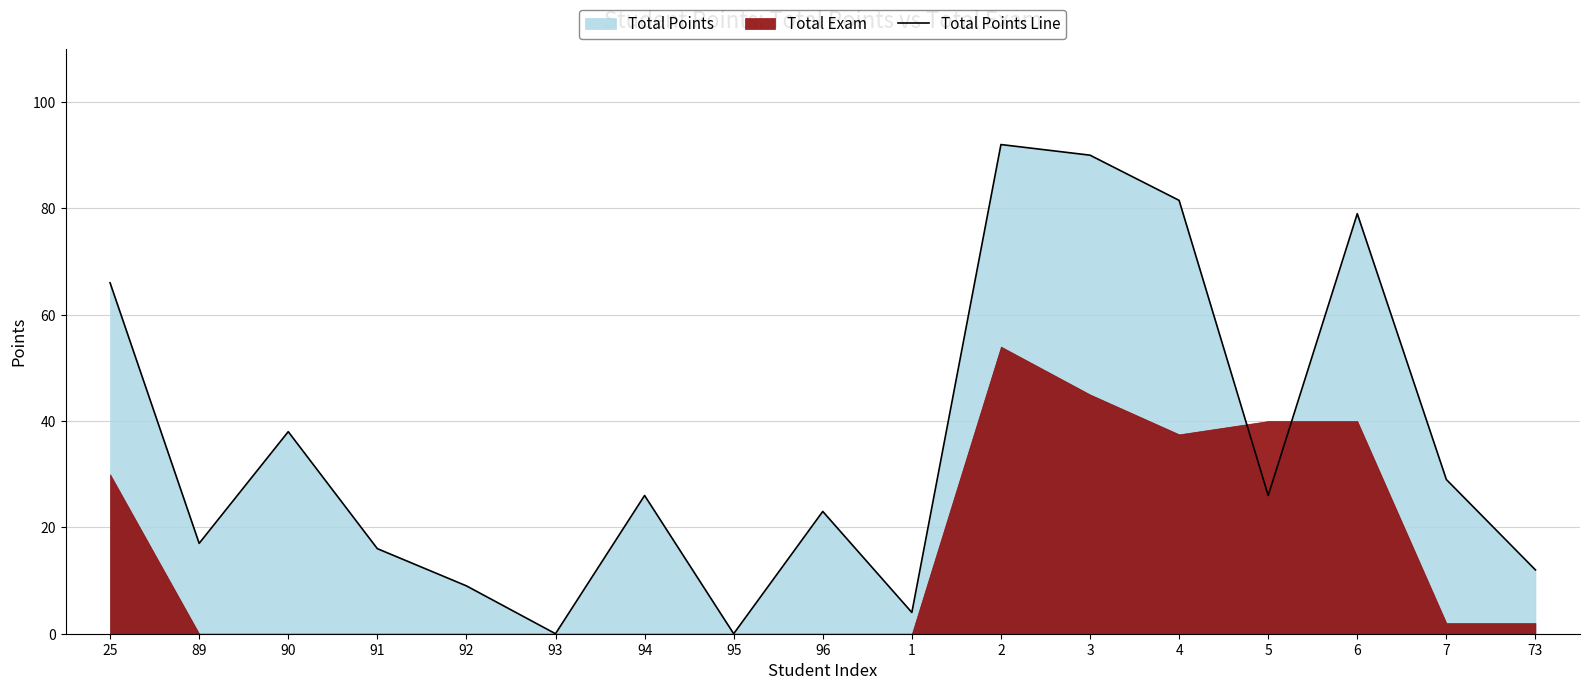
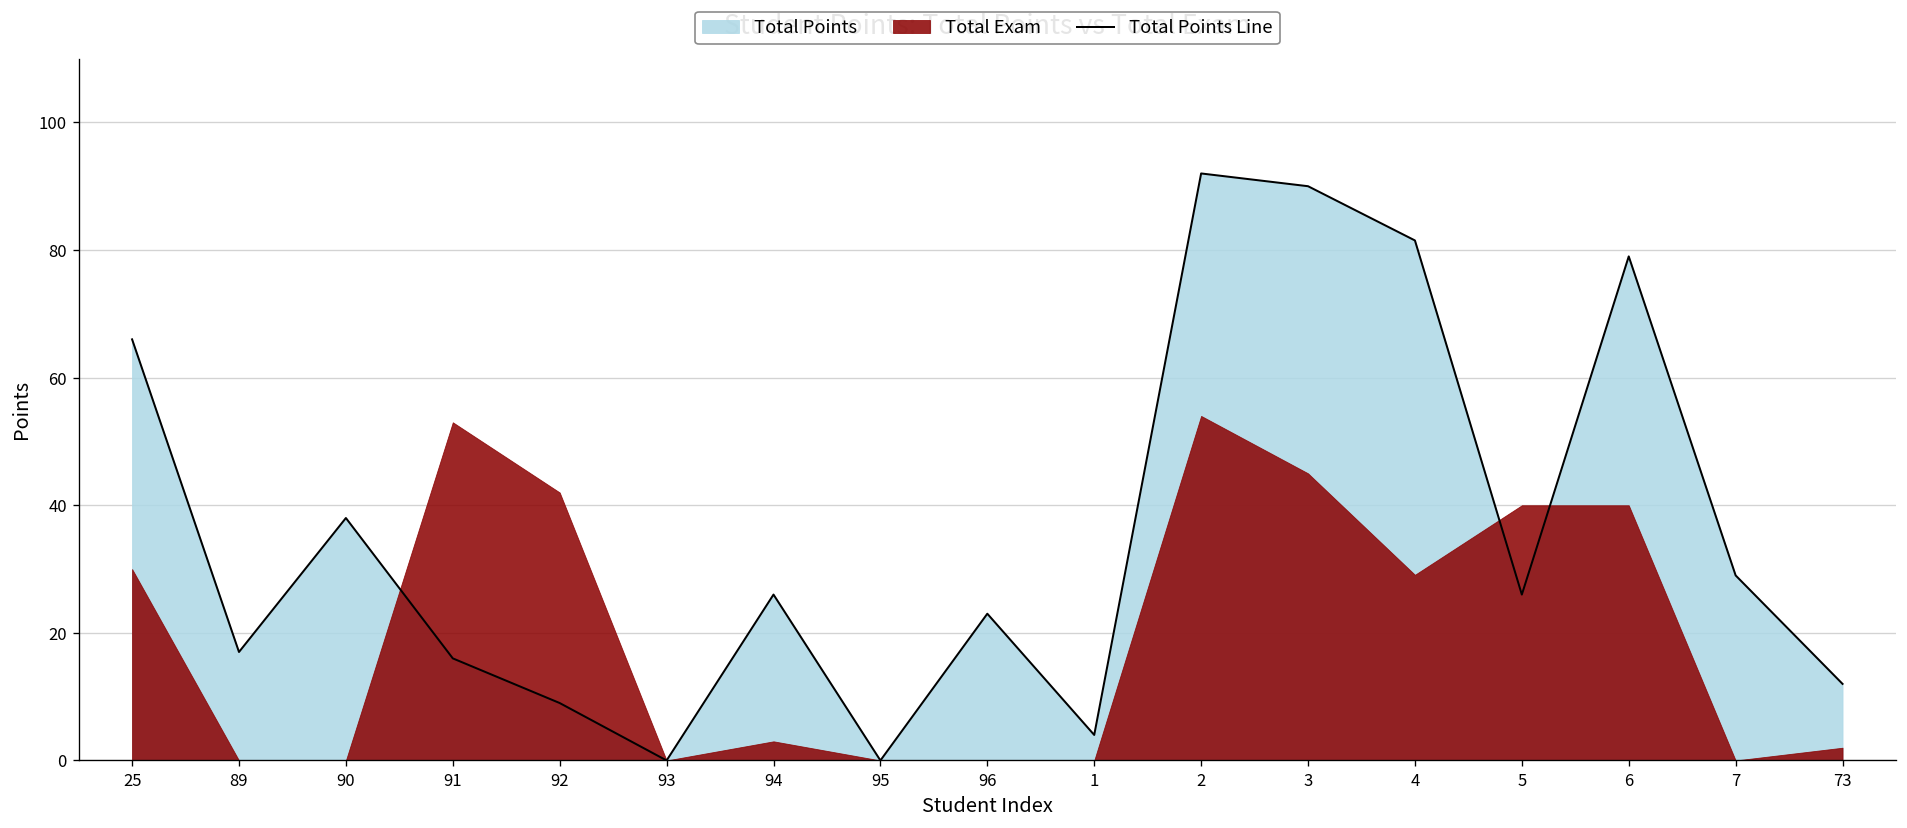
  {
    "Total Points": {
      "25": 66,
      "89": 17,
      "90": 38,
      "91": 16,
      "92": 9,
      "94": 26,
      "96": 23,
      "1": 4,
      "2": 92,
      "3": 90,
      "4": 82,
      "5": 26,
      "6": 79,
      "7": 29,
      "73": 12
    },
    "Total Exam": {
      "25": 30,
      "89": 0,
      "90": 0,
-     "91": 0,
-     "92": 0,
-     "94": 0,
+     "91": 53,
+     "92": 42,
+     "94": 3,
      "96": 0,
      "1": 0,
      "2": 54,
      "3": 45,
-     "4": 38,
+     "4": 29,
      "5": 40,
      "6": 40,
-     "7": 2,
+     "7": 0,
      "73": 2
    }
  }
